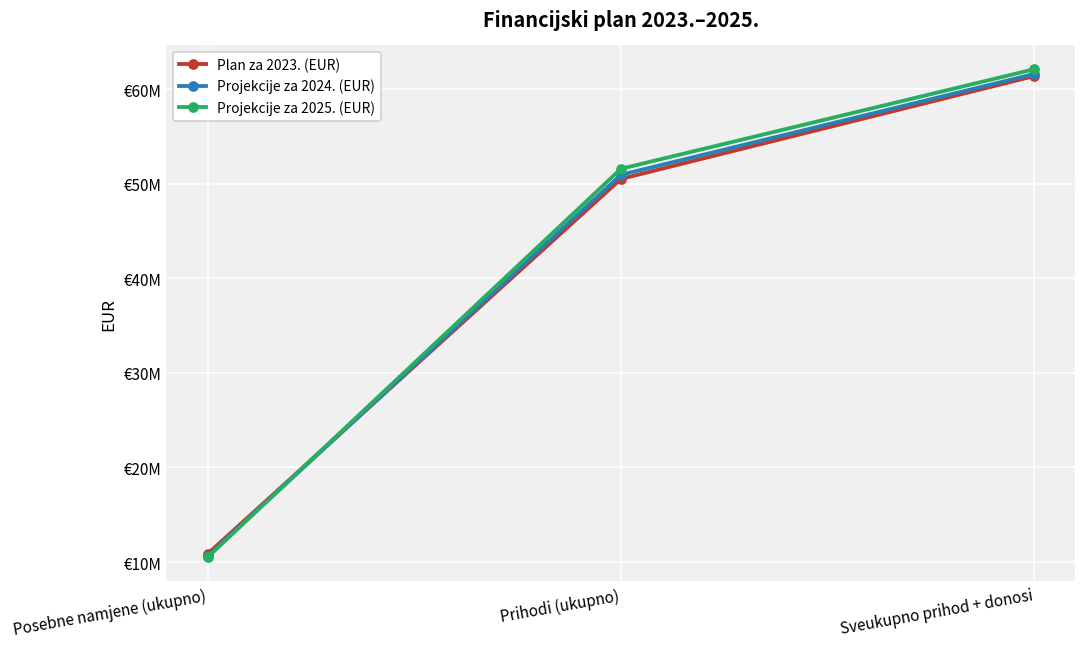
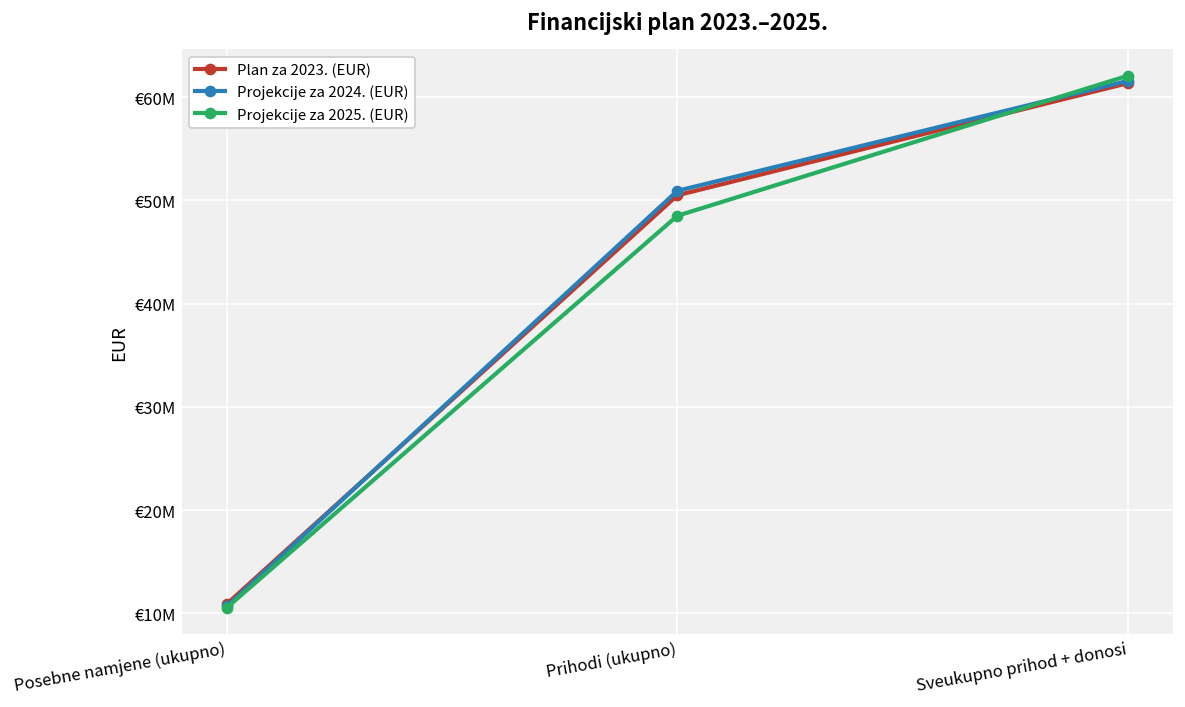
  {
    "Plan za 2023. (EUR)": {
      "Prihodi (ukupno)": "€50000000"
    },
    "Projekcije za 2024. (EUR)": {
      "Prihodi (ukupno)": "€51000000"
    },
    "Projekcije za 2025. (EUR)": {
-     "Prihodi (ukupno)": "€52000000",
+     "Prihodi (ukupno)": "€49000000",
      "Sveukupno prihod + donosi": "€62000000"
    }
  }
